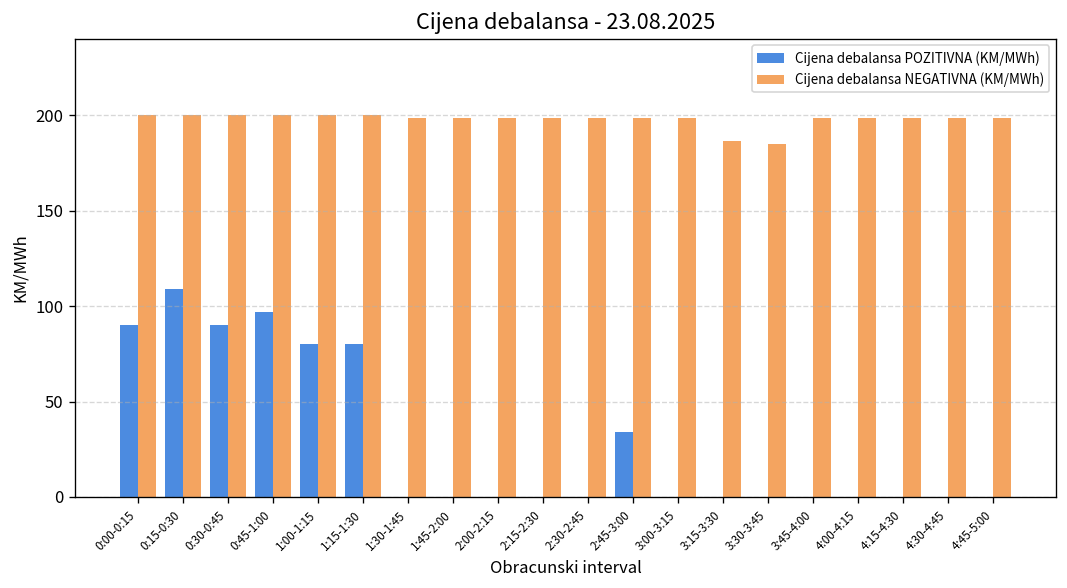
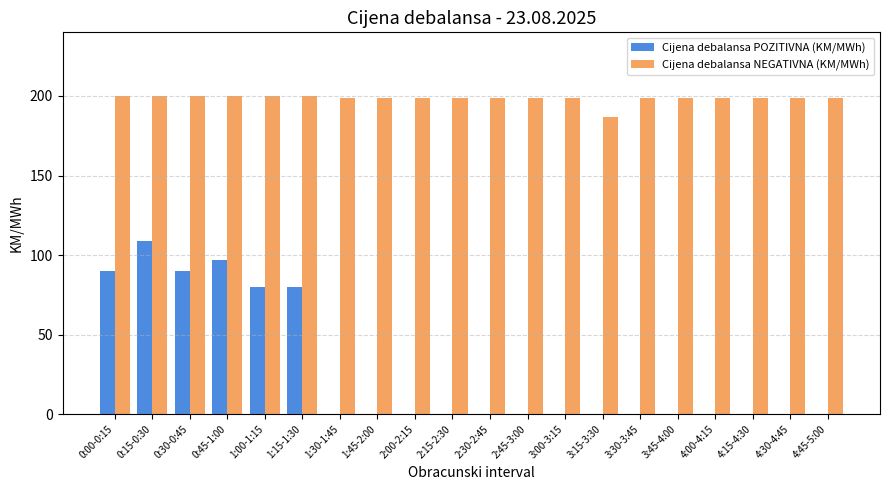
  {
    "Cijena debalansa POZITIVNA (KM/MWh)": {
      "0:00-0:15": 90,
      "0:15-0:30": 109,
      "0:30-0:45": 90,
      "0:45-1:00": 97,
      "1:00-1:15": 80,
      "1:15-1:30": 80,
      "1:30-1:45": 0,
      "1:45-2:00": 0,
      "2:00-2:15": 0,
      "2:15-2:30": 0,
      "2:30-2:45": 0,
-     "2:45-3:00": 34,
+     "2:45-3:00": 0,
      "3:00-3:15": 0,
      "3:15-3:30": 0,
      "3:30-3:45": 0,
      "3:45-4:00": 0,
      "4:00-4:15": 0,
      "4:15-4:30": 0,
      "4:30-4:45": 0,
      "4:45-5:00": 0
    },
    "Cijena debalansa NEGATIVNA (KM/MWh)": {
      "0:00-0:15": 200,
      "0:15-0:30": 200,
      "0:30-0:45": 200,
      "0:45-1:00": 200,
      "1:00-1:15": 200,
      "1:15-1:30": 200,
      "1:30-1:45": 199,
      "1:45-2:00": 199,
      "2:00-2:15": 199,
      "2:15-2:30": 199,
      "2:30-2:45": 199,
      "2:45-3:00": 199,
      "3:00-3:15": 199,
      "3:15-3:30": 187,
-     "3:30-3:45": 185,
+     "3:30-3:45": 199,
      "3:45-4:00": 199,
      "4:00-4:15": 199,
      "4:15-4:30": 199,
      "4:30-4:45": 199,
      "4:45-5:00": 199
    }
  }
